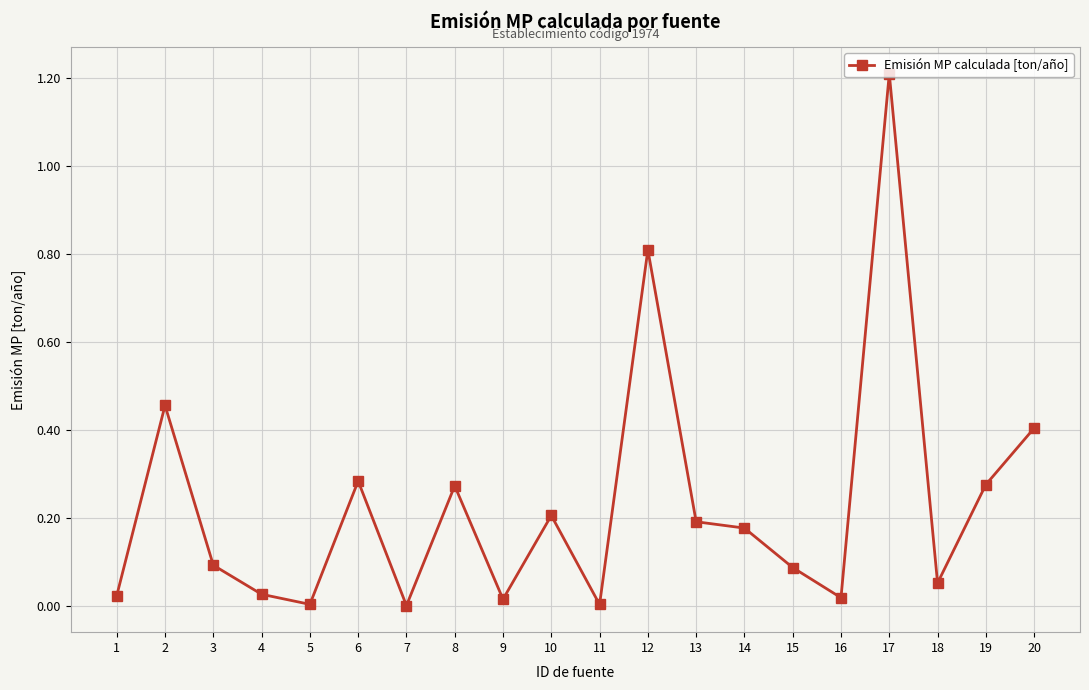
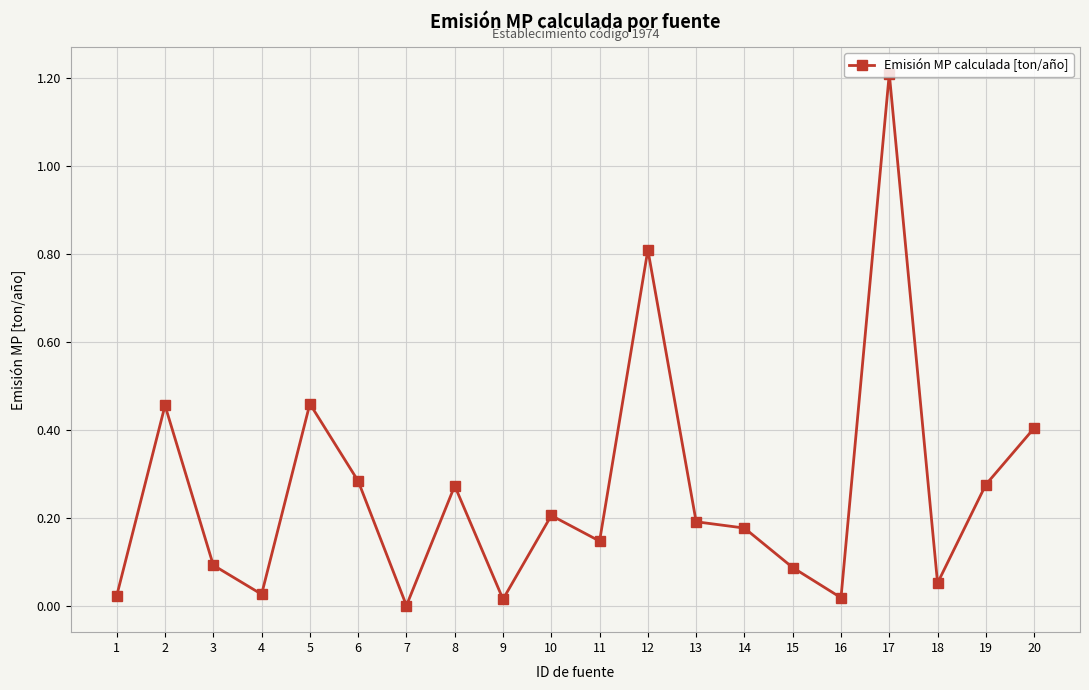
  {
    "1": 0.02,
    "2": 0.46,
    "3": 0.09,
    "4": 0.03,
-   "5": 0.00,
+   "5": 0.46,
    "6": 0.28,
    "7": 0.00,
    "8": 0.27,
    "9": 0.02,
    "10": 0.21,
-   "11": 0.00,
+   "11": 0.15,
    "12": 0.81,
    "13": 0.19,
    "14": 0.18,
    "15": 0.09,
    "16": 0.02,
    "18": 0.05,
    "19": 0.28,
    "20": 0.40
  }
